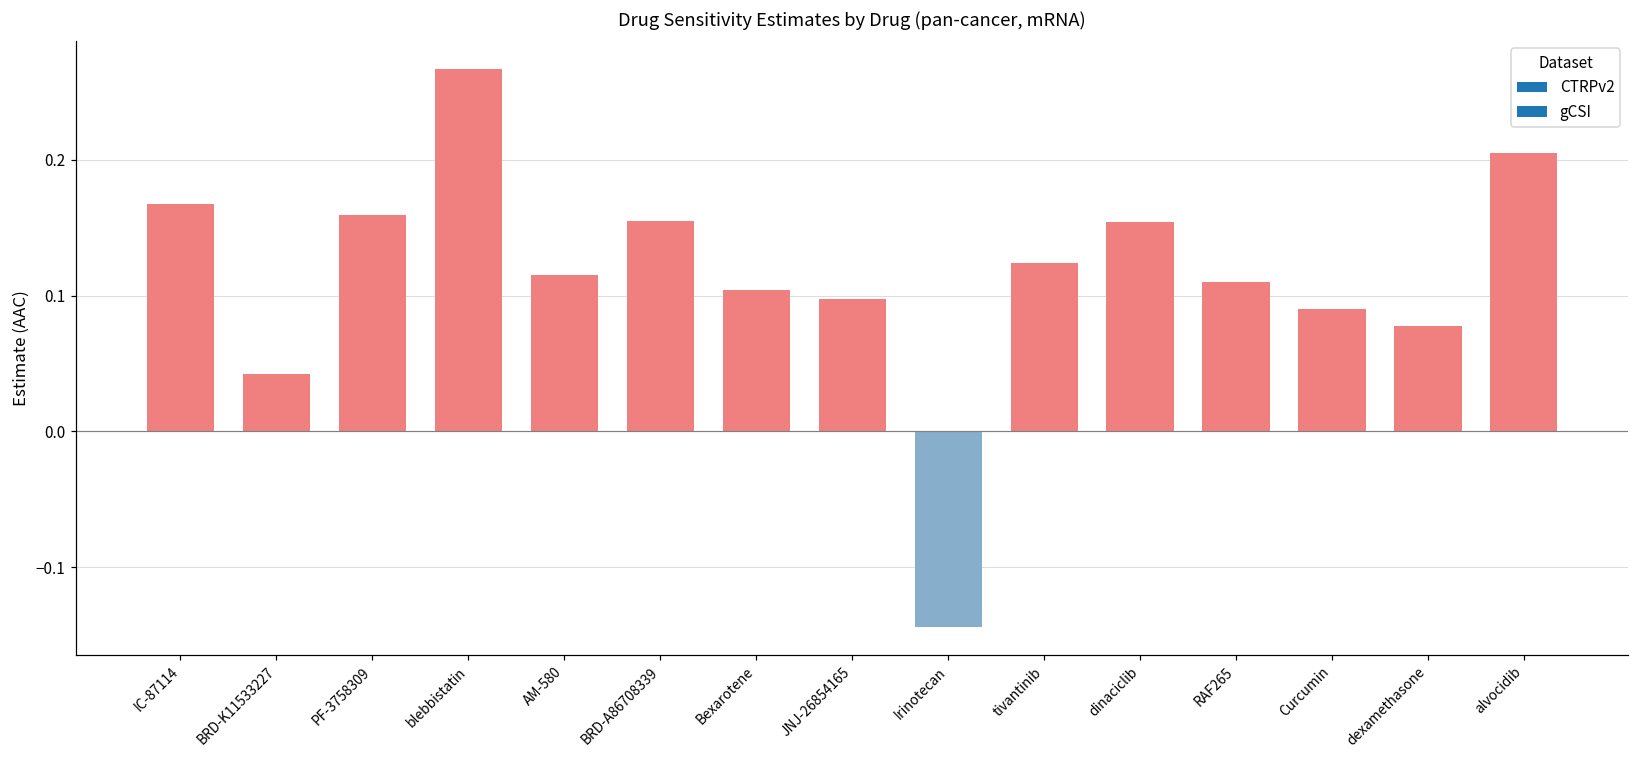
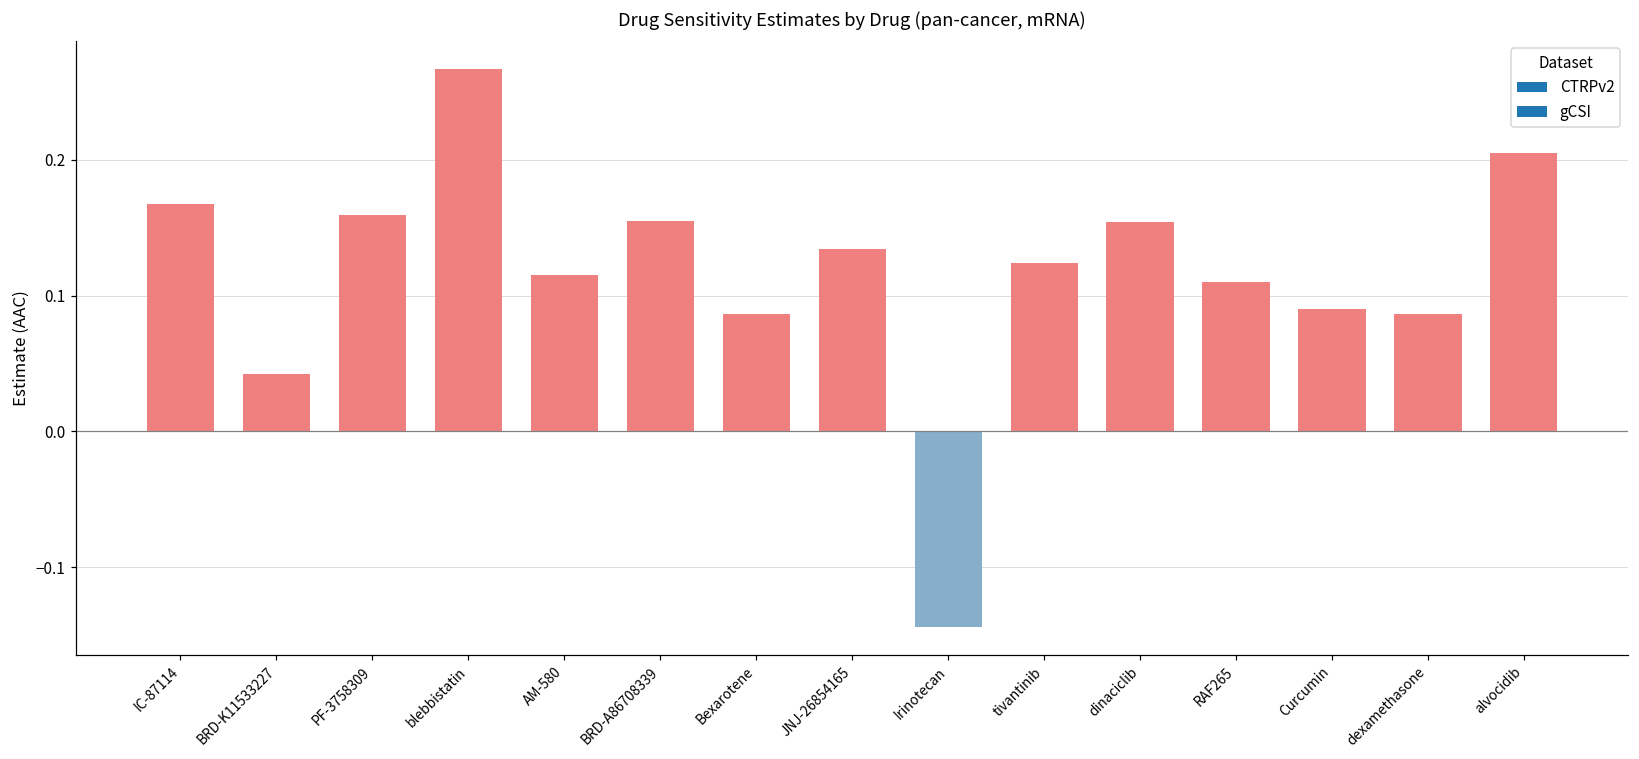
  {
    "IC-87114": 0.168,
    "BRD-K11533227": 0.042,
    "PF-3758309": 0.160,
    "blebbistatin": 0.267,
    "AM-580": 0.115,
    "BRD-A86708339": 0.155,
-   "Bexarotene": 0.104,
-   "JNJ-26854165": 0.098,
+   "Bexarotene": 0.086,
+   "JNJ-26854165": 0.135,
    "Irinotecan": -0.144,
    "tivantinib": 0.124,
    "dinaciclib": 0.154,
    "RAF265": 0.110,
    "Curcumin": 0.090,
-   "dexamethasone": 0.078,
+   "dexamethasone": 0.086,
    "alvocidib": 0.205
  }
